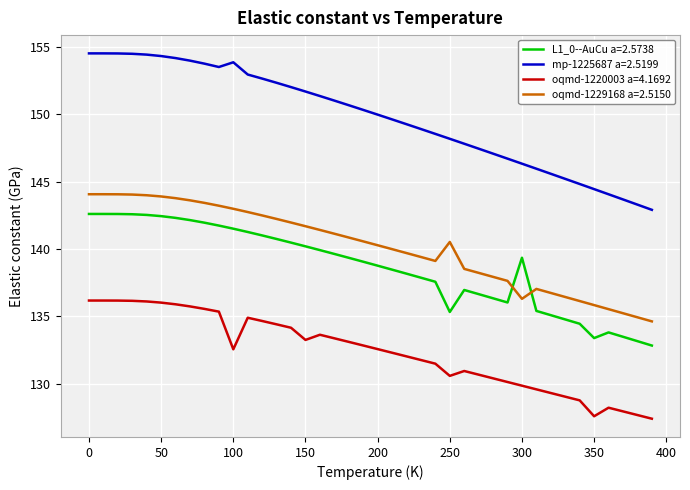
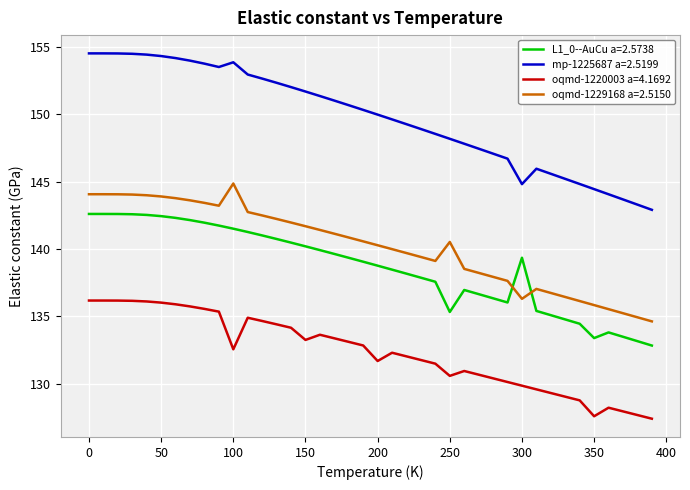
  {
    "L1_0--AuCu a=2.5738": {
      "0": 142.6,
      "50": 142.4,
      "100": 141.5,
      "150": 140.2,
      "200": 138.8,
      "250": 135.3,
      "300": 139.3,
      "350": 133.4
    },
    "mp-1225687 a=2.5199": {
      "0": 154.5,
      "50": 154.3,
      "100": 153.8,
      "150": 151.7,
      "200": 150.0,
      "250": 148.2,
-     "300": 146.3,
+     "300": 144.8,
      "350": 144.4
    },
    "oqmd-1220003 a=4.1692": {
      "0": 136.2,
      "50": 136.0,
      "100": 132.6,
      "150": 133.3,
-     "200": 132.6,
+     "200": 131.7,
      "250": 130.6,
      "300": 129.9,
      "350": 127.6
    },
    "oqmd-1229168 a=2.5150": {
      "0": 144.1,
      "50": 143.9,
-     "100": 143.0,
+     "100": 144.9,
      "150": 141.7,
      "200": 140.3,
      "250": 140.5,
      "300": 136.3,
      "350": 135.8
    }
  }
